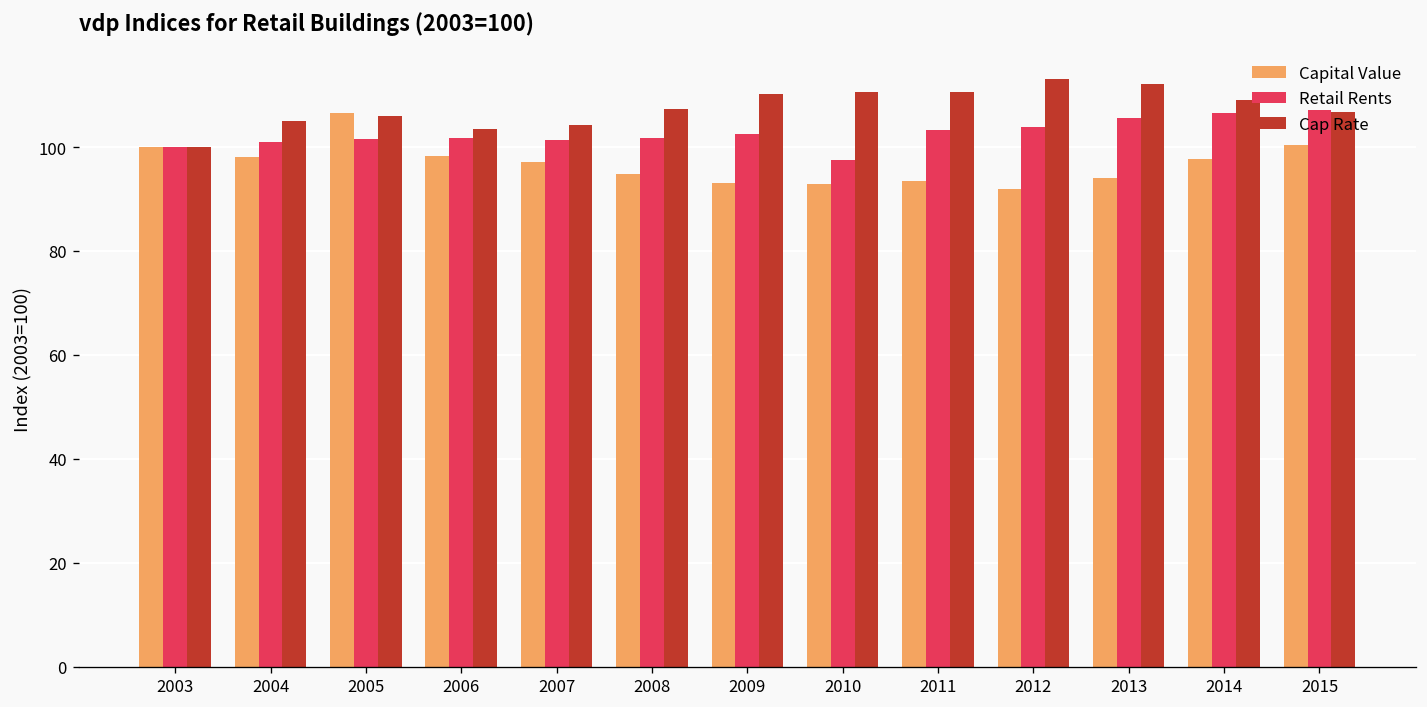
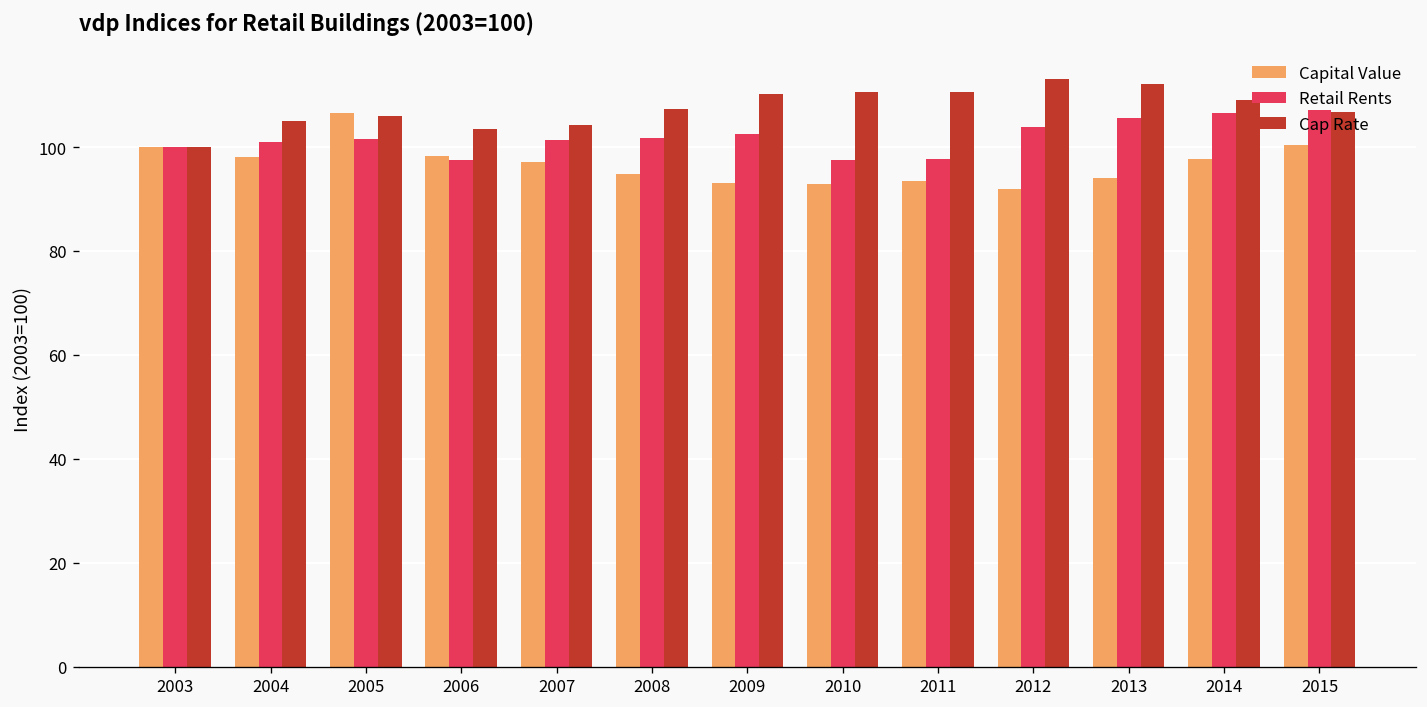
  {
    "Capital Value": {
      "2003": 100,
      "2004": 98,
      "2005": 107,
      "2006": 98,
      "2007": 97,
      "2008": 95,
      "2009": 93,
      "2010": 93,
      "2011": 93,
      "2012": 92,
      "2013": 94,
      "2014": 98,
      "2015": 100
    },
    "Retail Rents": {
      "2003": 100,
      "2004": 101,
      "2005": 102,
-     "2006": 102,
+     "2006": 98,
      "2007": 101,
      "2008": 102,
      "2009": 103,
      "2010": 98,
-     "2011": 103,
+     "2011": 98,
      "2012": 104,
      "2013": 106,
      "2014": 107,
      "2015": 107
    },
    "Cap Rate": {
      "2003": 100,
      "2004": 105,
      "2005": 106,
      "2006": 104,
      "2007": 104,
      "2008": 107,
      "2009": 110,
      "2010": 111,
      "2011": 111,
      "2012": 113,
      "2013": 112,
      "2014": 109,
      "2015": 107
    }
  }
